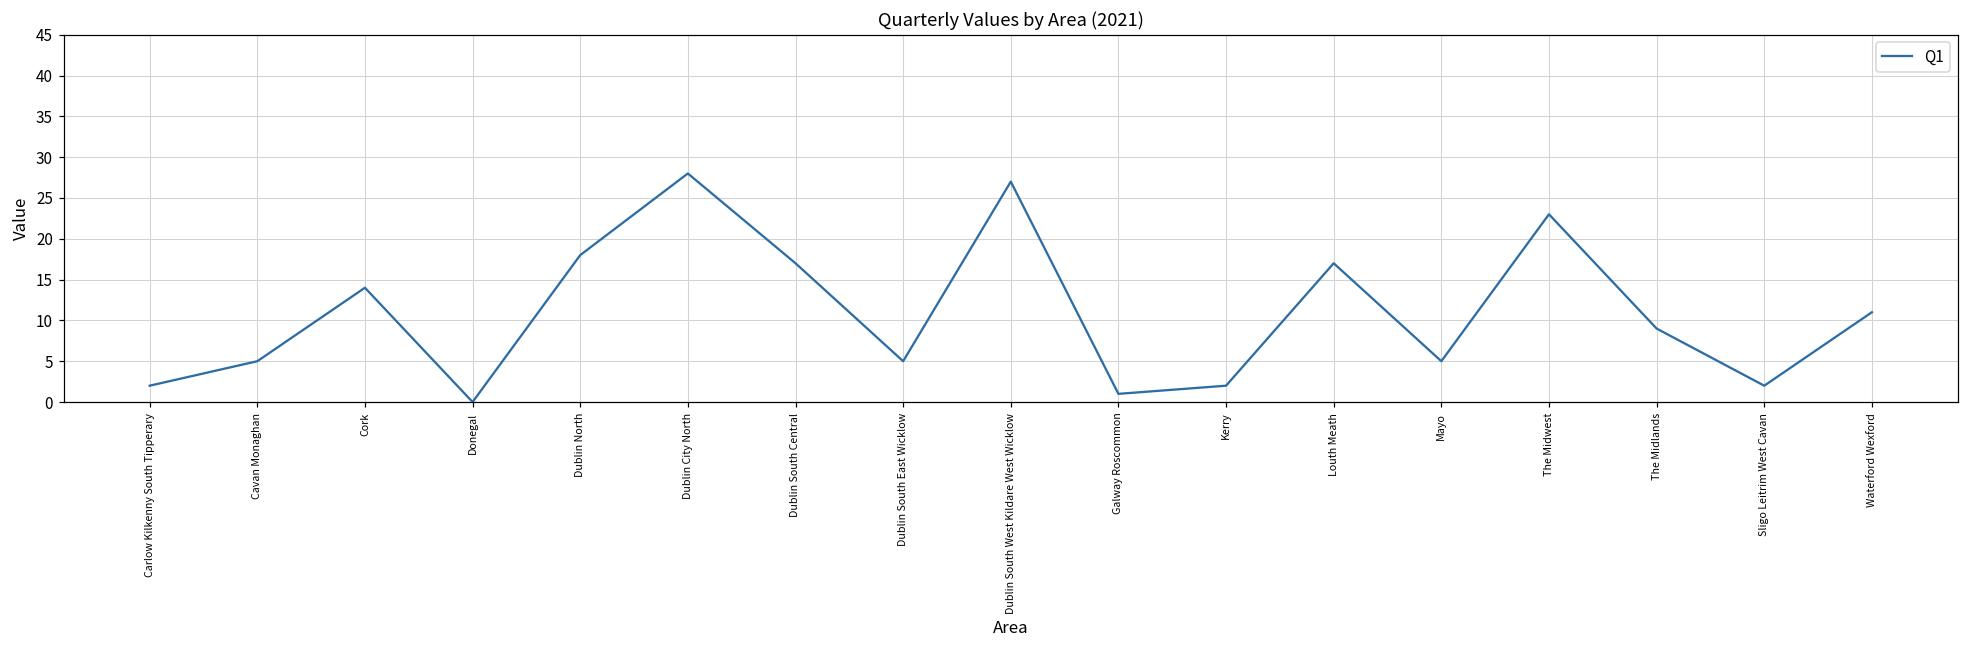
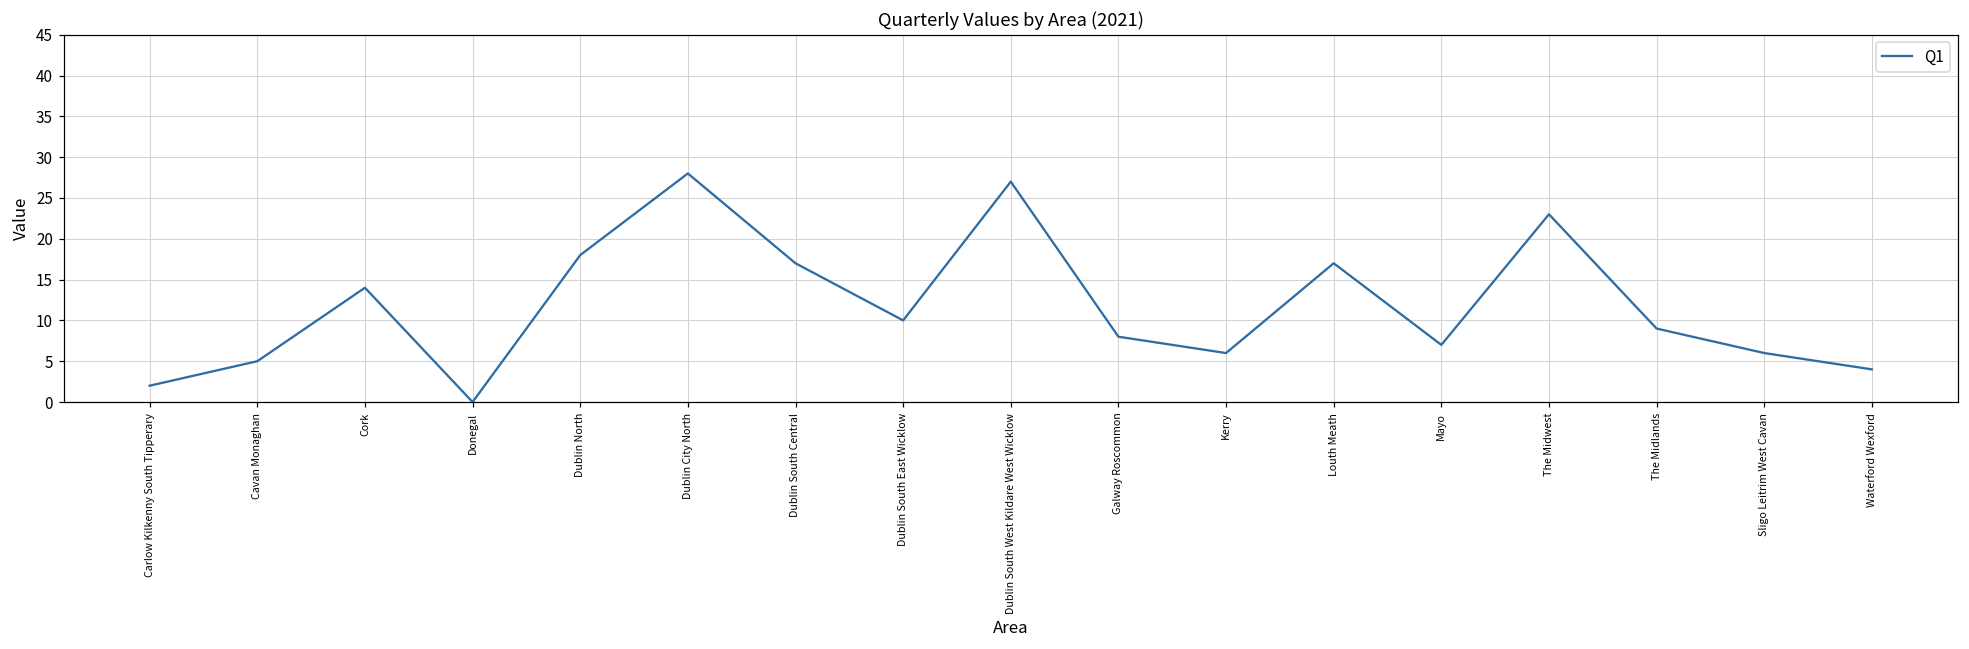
  {
    "Carlow Kilkenny South Tipperary": 2,
    "Cavan Monaghan": 5,
    "Cork": 14,
    "Donegal": 0,
    "Dublin North": 18,
    "Dublin City North": 28,
    "Dublin South Central": 17,
-   "Dublin South East Wicklow": 5,
+   "Dublin South East Wicklow": 10,
    "Dublin South West Kildare West Wicklow": 27,
-   "Galway Roscommon": 1,
-   "Kerry": 2,
+   "Galway Roscommon": 8,
+   "Kerry": 6,
    "Louth Meath": 17,
-   "Mayo": 5,
+   "Mayo": 7,
    "The Midwest": 23,
    "The Midlands": 9,
-   "Sligo Leitrim West Cavan": 2,
-   "Waterford Wexford": 11
+   "Sligo Leitrim West Cavan": 6,
+   "Waterford Wexford": 4
  }
